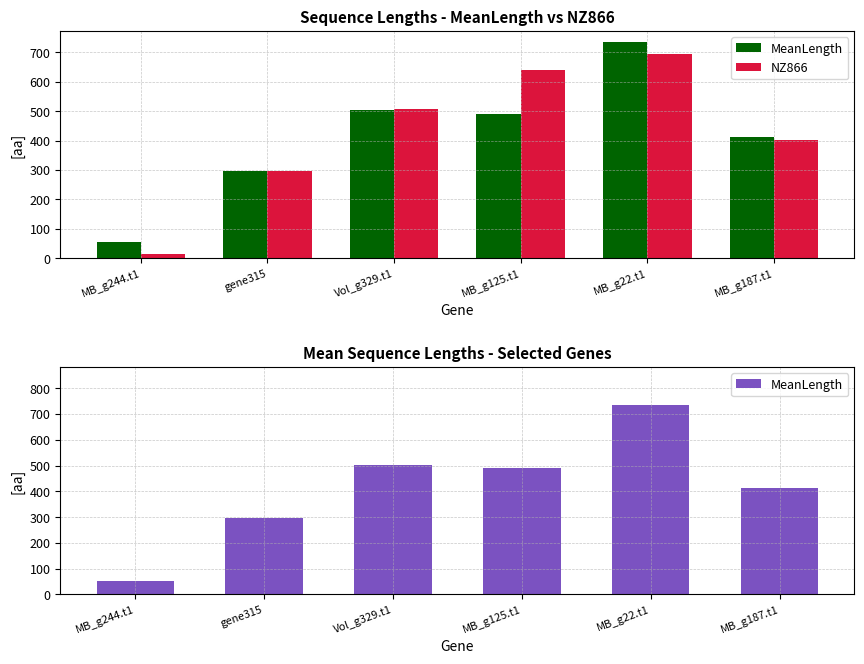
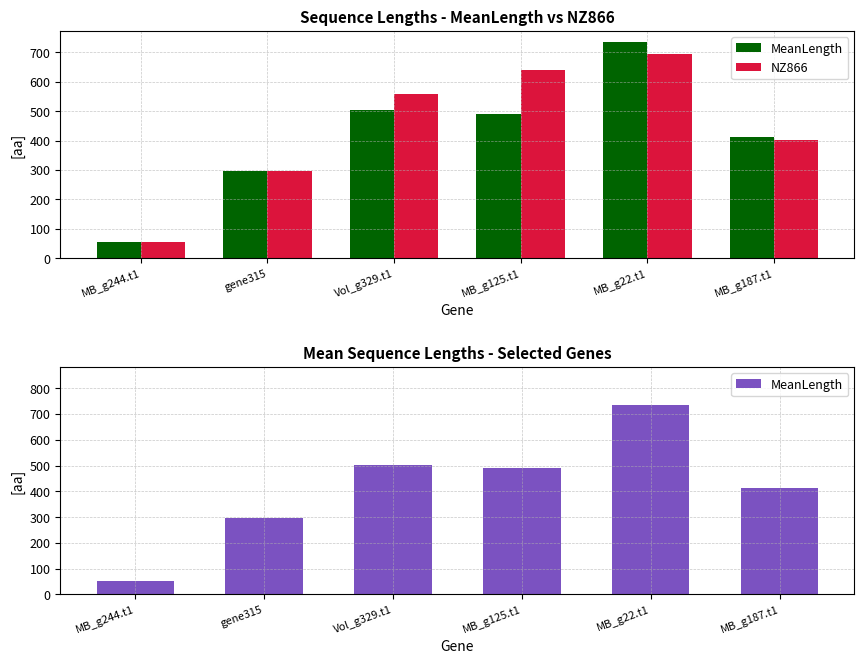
  {
    "Sequence Lengths - MeanLength vs NZ866": {
      "NZ866": {
-       "MB_g244.t1": 20,
+       "MB_g244.t1": 50,
        "gene315": 300,
-       "Vol_g329.t1": 510,
+       "Vol_g329.t1": 560,
        "MB_g125.t1": 640,
        "MB_g22.t1": 690,
        "MB_g187.t1": 400
      }
    },
    "Mean Sequence Lengths - Selected Genes": {
      "MB_g244.t1": 50,
      "gene315": 300,
      "Vol_g329.t1": 500,
      "MB_g125.t1": 490,
      "MB_g22.t1": 740,
      "MB_g187.t1": 410
    }
  }
